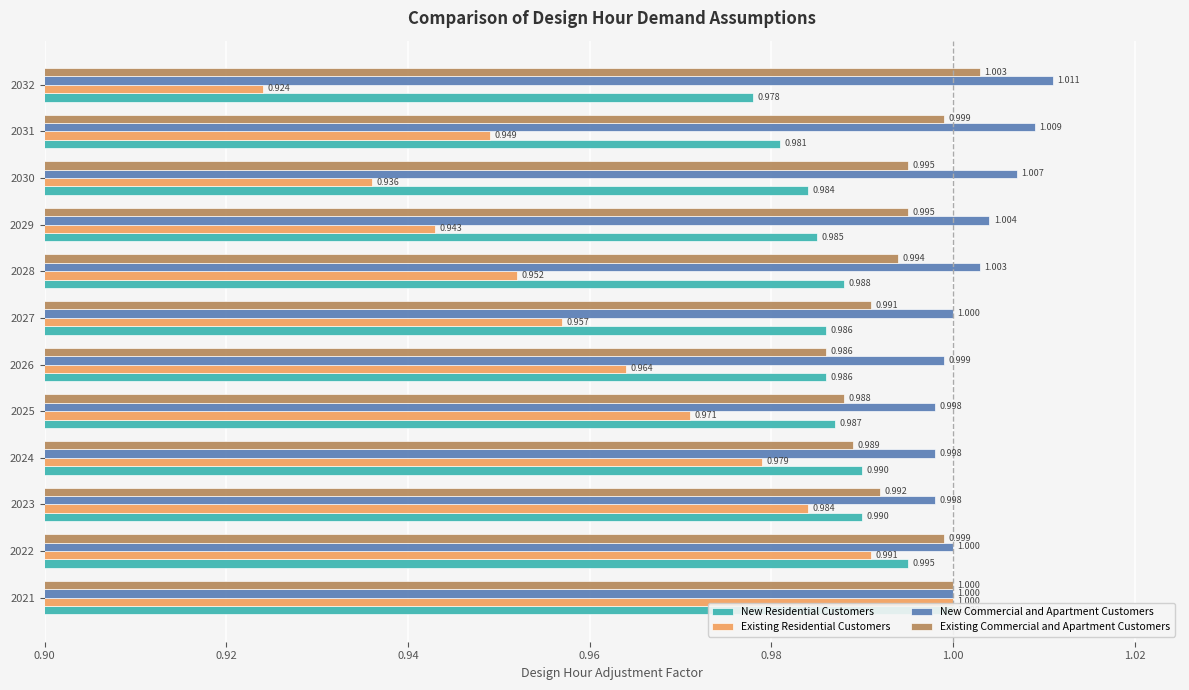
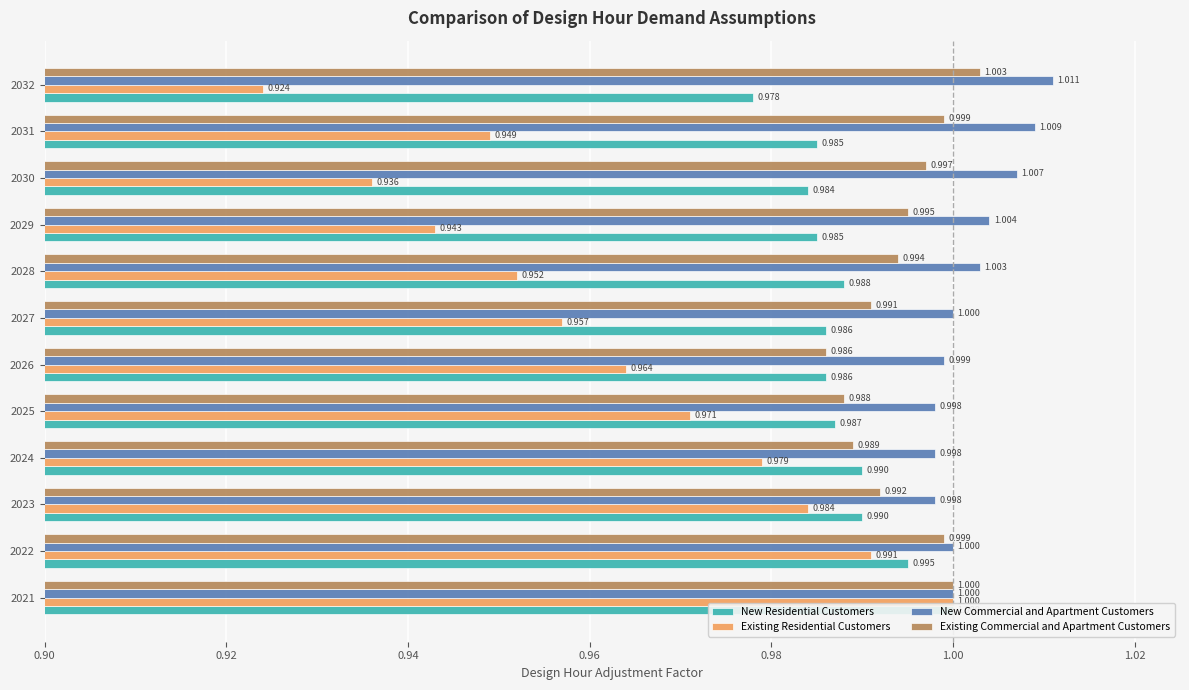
  {
    "New Residential Customers": {
      "2032": 0.978,
-     "2031": 0.981,
+     "2031": 0.985,
      "2030": 0.984,
      "2029": 0.985,
      "2028": 0.988,
      "2027": 0.986,
      "2026": 0.986,
      "2025": 0.987,
      "2024": 0.990,
      "2023": 0.990,
      "2022": 0.995
    },
    "Existing Residential Customers": {
      "2032": 0.924,
      "2031": 0.949,
      "2030": 0.936,
      "2029": 0.943,
      "2028": 0.952,
      "2027": 0.957,
      "2026": 0.964,
      "2025": 0.971,
      "2024": 0.979,
      "2023": 0.984,
      "2022": 0.991
    },
    "New Commercial and Apartment Customers": {
      "2032": 1.011,
      "2031": 1.009,
      "2030": 1.007,
      "2029": 1.004,
      "2028": 1.003,
      "2027": 1.000,
      "2026": 0.999,
      "2025": 0.998,
      "2024": 0.998,
      "2023": 0.998,
      "2022": 1.000,
      "2021": 1.000
    },
    "Existing Commercial and Apartment Customers": {
      "2032": 1.003,
      "2031": 0.999,
-     "2030": 0.995,
+     "2030": 0.997,
      "2029": 0.995,
      "2028": 0.994,
      "2027": 0.991,
      "2026": 0.986,
      "2025": 0.988,
      "2024": 0.989,
      "2023": 0.992,
      "2022": 0.999,
      "2021": 1.000
    }
  }
